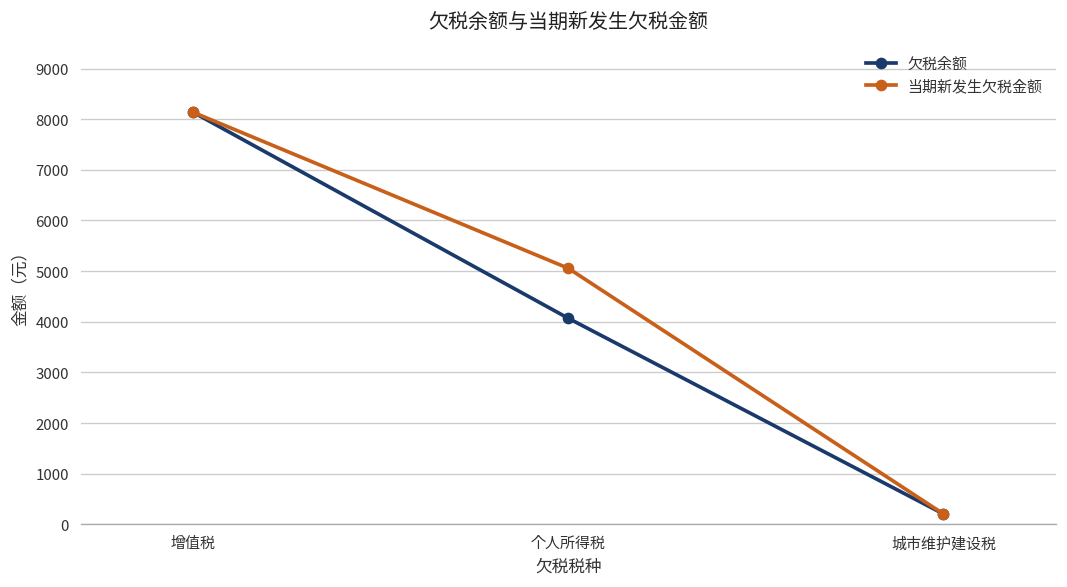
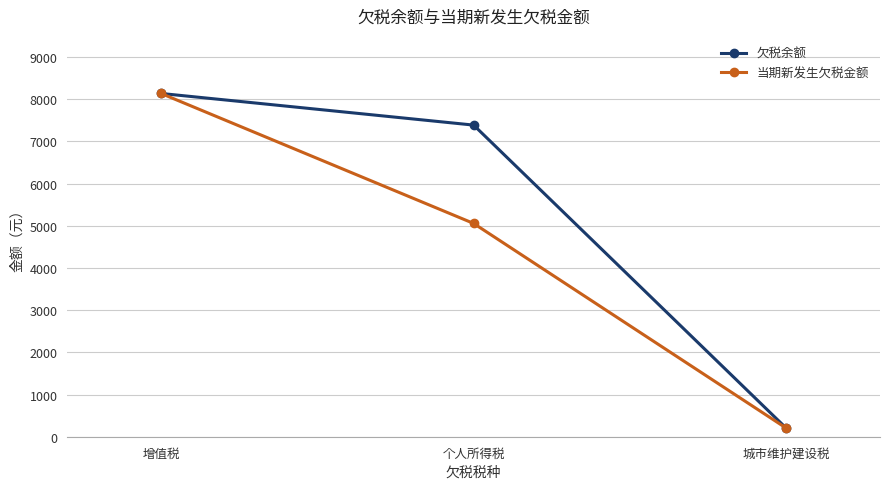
  {
    "欠税余额": {
-     "个人所得税": 4100
+     "个人所得税": 7400
    },
    "当期新发生欠税金额": {
      "个人所得税": 5100
    }
  }
